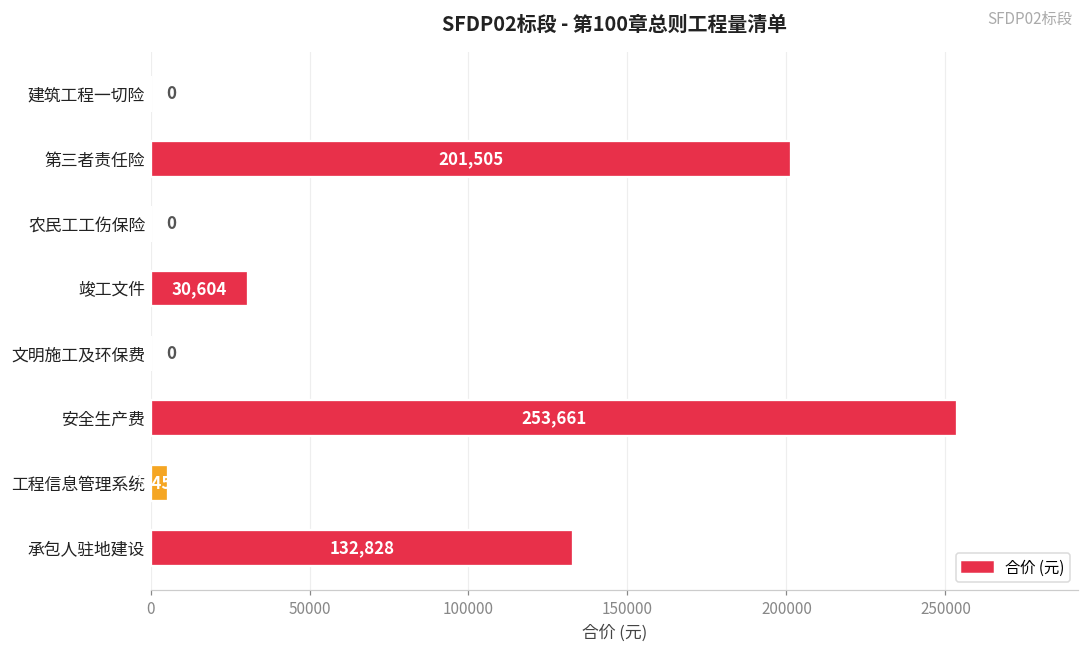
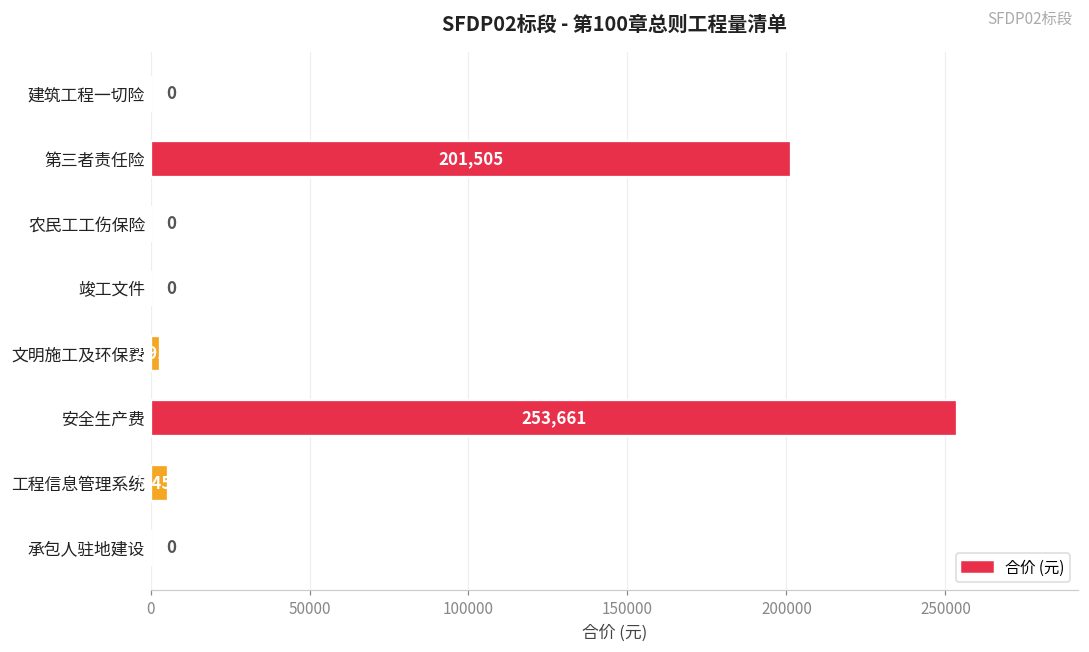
  {
    "建筑工程一切险": "0",
    "第三者责任险": "201,505",
    "农民工工伤保险": "0",
-   "竣工文件": "30,604",
-   "文明施工及环保费": "0",
+   "竣工文件": "0",
+   "文明施工及环保费": "3000",
    "安全生产费": "253,661",
-   "承包人驻地建设": "132,828"
+   "承包人驻地建设": "0"
  }
